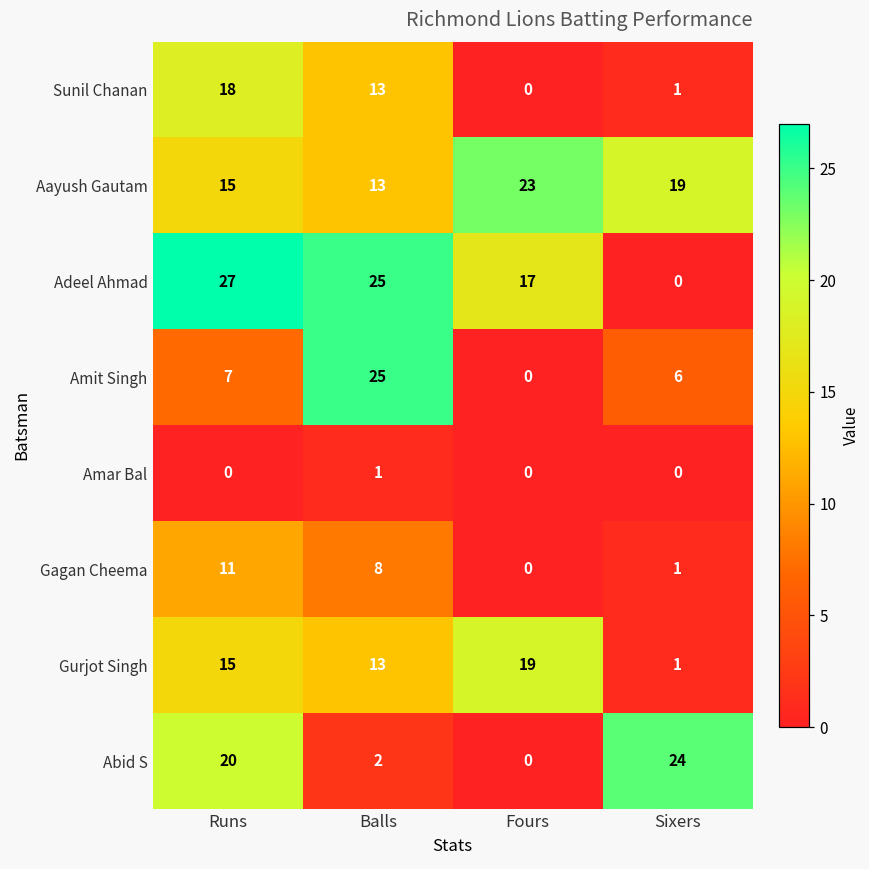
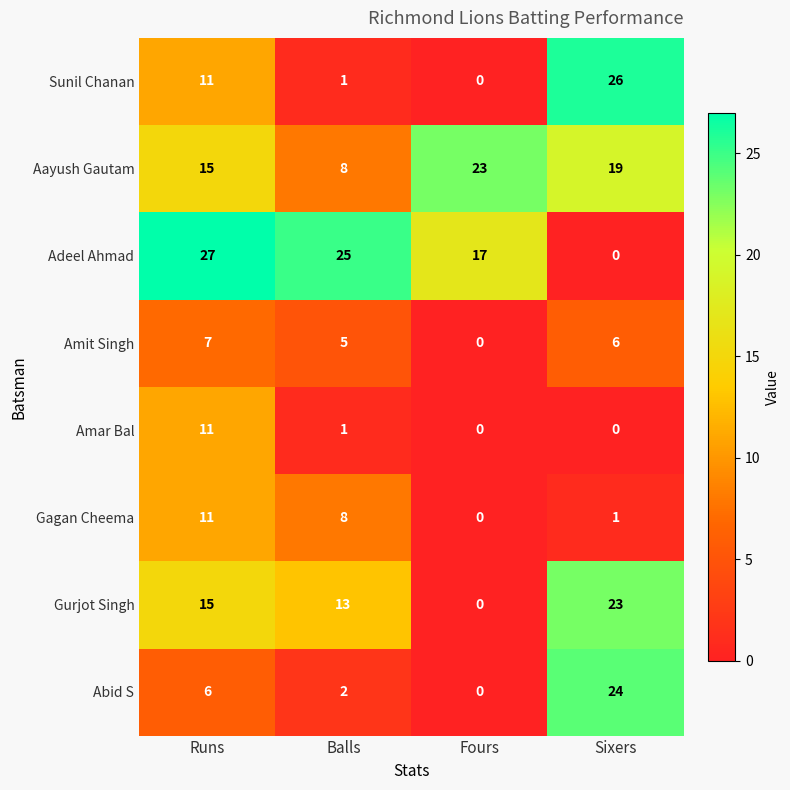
  {
    "Sunil Chanan": {
-     "Runs": 18,
-     "Balls": 13,
+     "Runs": 11,
+     "Balls": 1,
      "Fours": 0,
-     "Sixers": 1
+     "Sixers": 26
    },
    "Aayush Gautam": {
      "Runs": 15,
-     "Balls": 13,
+     "Balls": 8,
      "Fours": 23,
      "Sixers": 19
    },
    "Adeel Ahmad": {
      "Runs": 27,
      "Balls": 25,
      "Fours": 17,
      "Sixers": 0
    },
    "Amit Singh": {
      "Runs": 7,
-     "Balls": 25,
+     "Balls": 5,
      "Fours": 0,
      "Sixers": 6
    },
    "Amar Bal": {
-     "Runs": 0,
+     "Runs": 11,
      "Balls": 1,
      "Fours": 0,
      "Sixers": 0
    },
    "Gagan Cheema": {
      "Runs": 11,
      "Balls": 8,
      "Fours": 0,
      "Sixers": 1
    },
    "Gurjot Singh": {
      "Runs": 15,
      "Balls": 13,
-     "Fours": 19,
-     "Sixers": 1
+     "Fours": 0,
+     "Sixers": 23
    },
    "Abid S": {
-     "Runs": 20,
+     "Runs": 6,
      "Balls": 2,
      "Fours": 0,
      "Sixers": 24
    }
  }
